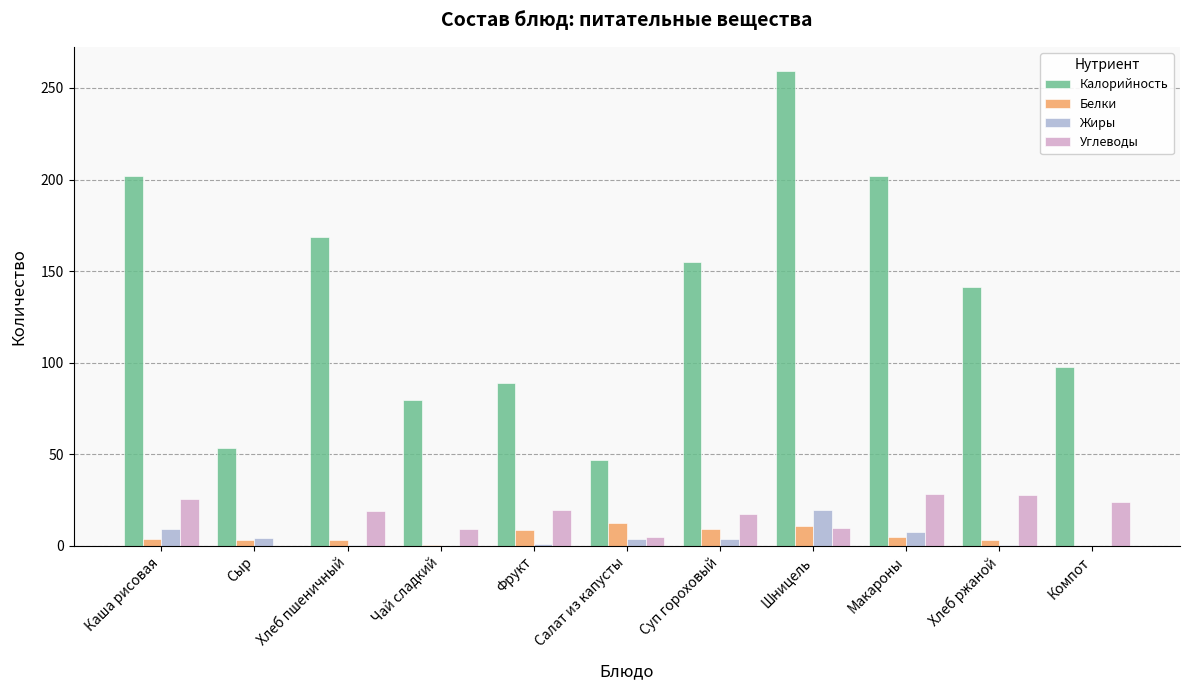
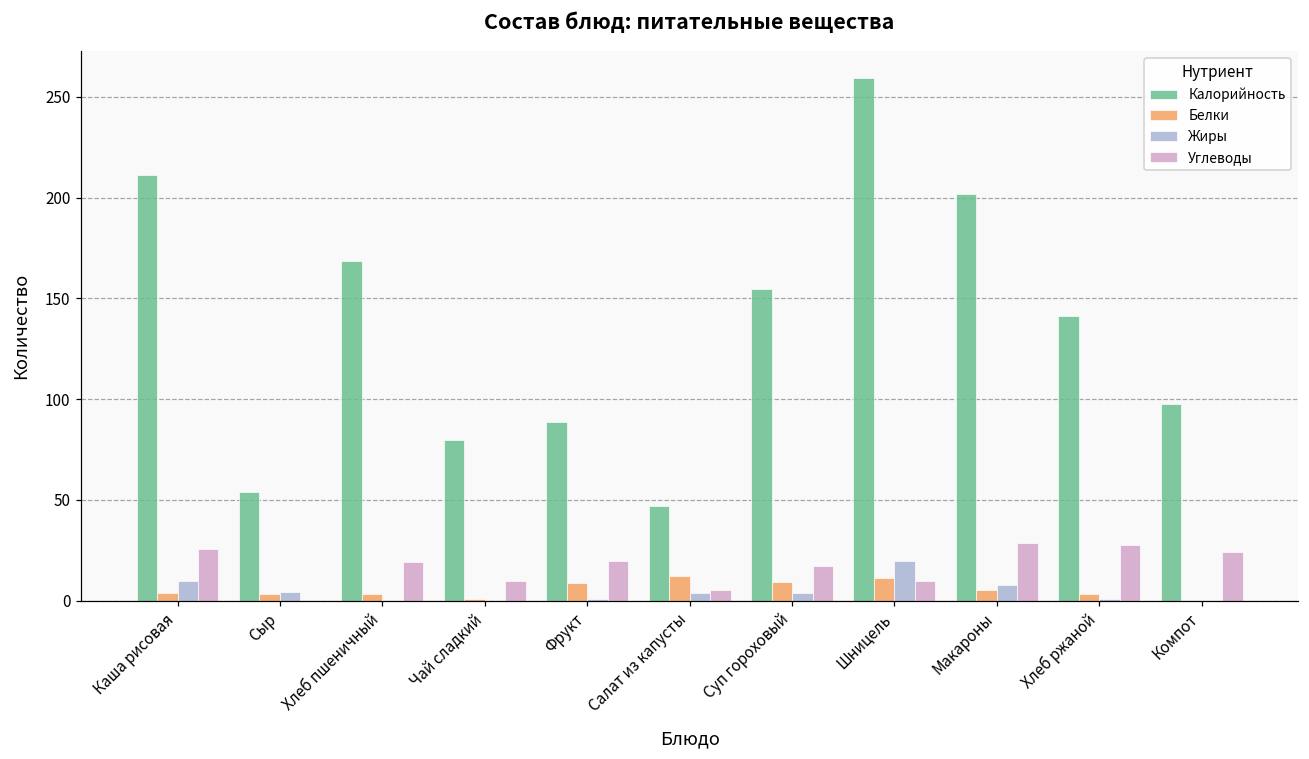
  {
    "Калорийность": {
-     "Каша рисовая": 202,
+     "Каша рисовая": 211,
      "Сыр": 54,
      "Хлеб пшеничный": 169,
      "Чай сладкий": 80,
      "Фрукт": 89,
      "Салат из капусты": 47,
      "Суп гороховый": 155,
      "Шницель": 260,
      "Макароны": 202,
      "Хлеб ржаной": 141,
      "Компот": 98
    },
    "Белки": {
      "Каша рисовая": 4,
      "Сыр": 3,
      "Хлеб пшеничный": 3,
      "Фрукт": 9,
      "Салат из капусты": 12,
      "Суп гороховый": 9,
      "Шницель": 11,
      "Макароны": 5,
      "Хлеб ржаной": 3
    }
  }
